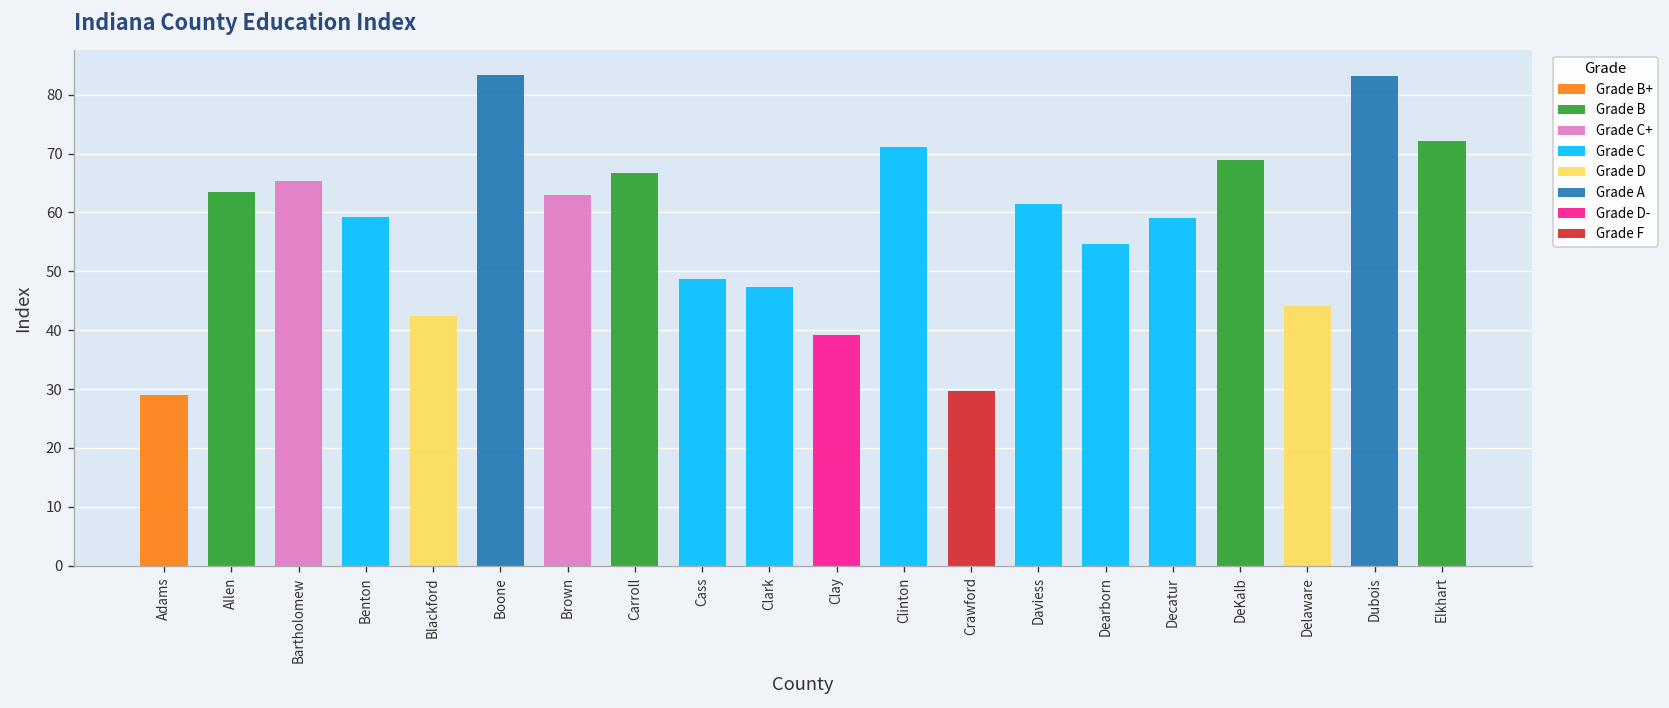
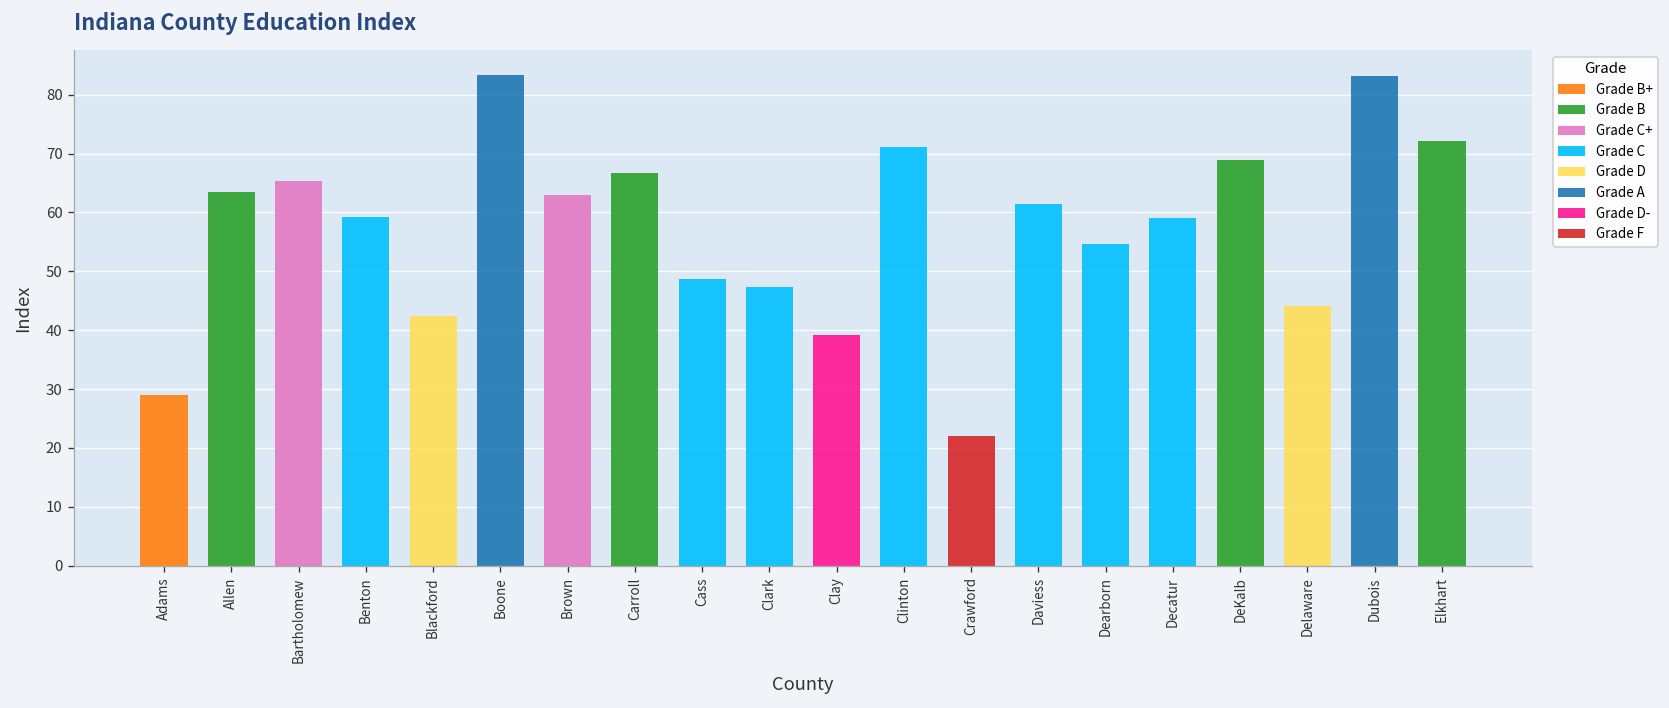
  {
    "Adams": 29,
    "Allen": 63,
    "Bartholomew": 65,
    "Benton": 59,
    "Blackford": 42,
    "Boone": 83,
    "Brown": 63,
    "Carroll": 67,
    "Cass": 49,
    "Clark": 47,
    "Clay": 39,
    "Clinton": 71,
-   "Crawford": 30,
+   "Crawford": 22,
    "Daviess": 62,
    "Dearborn": 55,
    "Decatur": 59,
    "DeKalb": 69,
    "Delaware": 44,
    "Dubois": 83,
    "Elkhart": 72
  }
